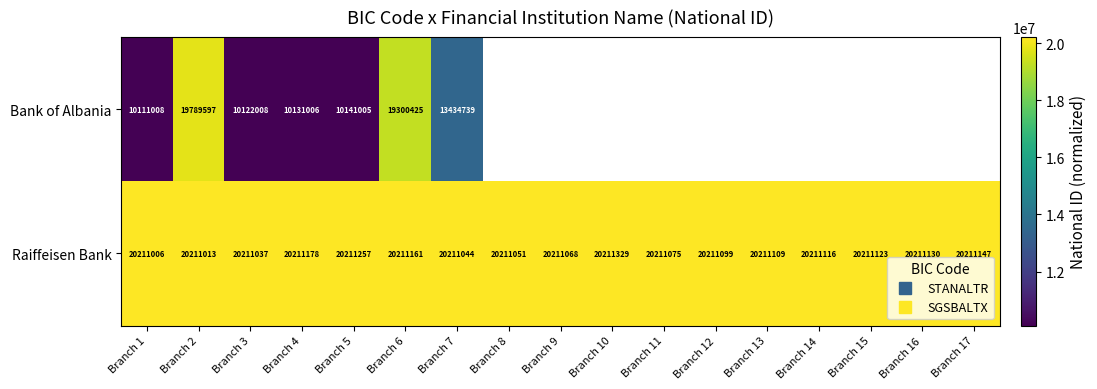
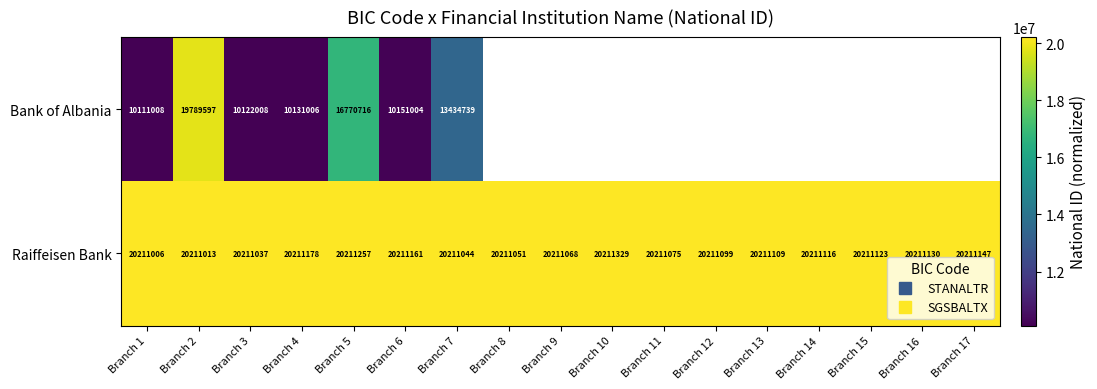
  {
    "Bank of Albania": {
      "Branch 1": 10111008,
      "Branch 2": 19789597,
      "Branch 3": 10122008,
      "Branch 4": 10131006,
-     "Branch 5": 10141005,
-     "Branch 6": 19300425,
+     "Branch 5": 16770716,
+     "Branch 6": 10151004,
      "Branch 7": 13434739
    },
    "Raiffeisen Bank": {
      "Branch 1": 20211006,
      "Branch 2": 20211013,
      "Branch 3": 20211037,
      "Branch 4": 20211178,
      "Branch 5": 20211257,
      "Branch 6": 20211161,
      "Branch 7": 20211044,
      "Branch 8": 20211051,
      "Branch 9": 20211068,
      "Branch 10": 20211329,
      "Branch 11": 20211075,
      "Branch 12": 20211099,
      "Branch 13": 20211109,
      "Branch 14": 20211116
    }
  }
